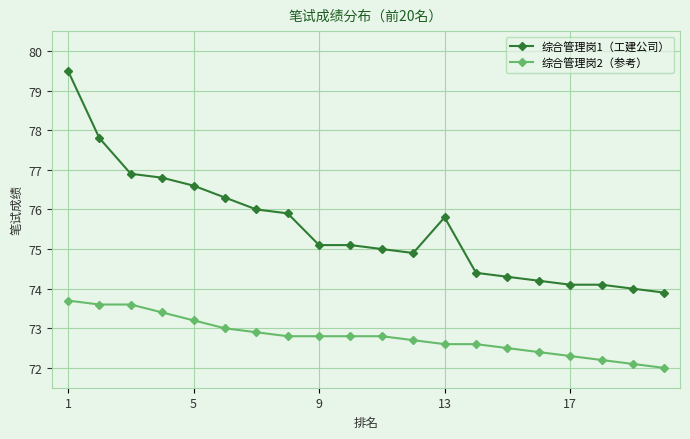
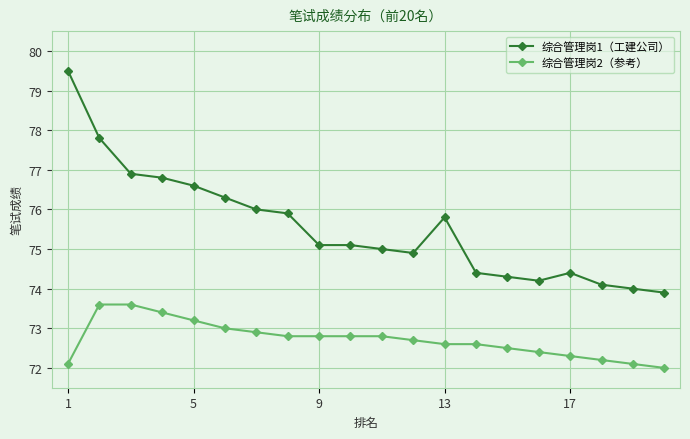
  {
    "综合管理岗1（工建公司）": {
      "1": 79.5,
      "5": 76.6,
      "9": 75.1,
      "13": 75.8,
-     "17": 74.1
+     "17": 74.4
    },
    "综合管理岗2（参考）": {
-     "1": 73.7,
+     "1": 72.1,
      "5": 73.2,
      "9": 72.8,
      "13": 72.6,
      "17": 72.3
    }
  }
